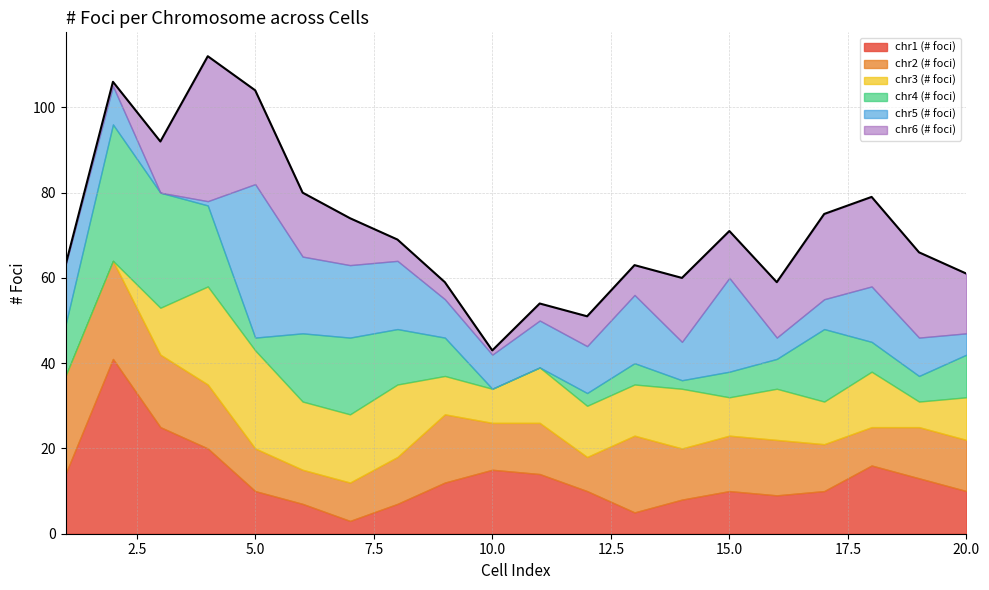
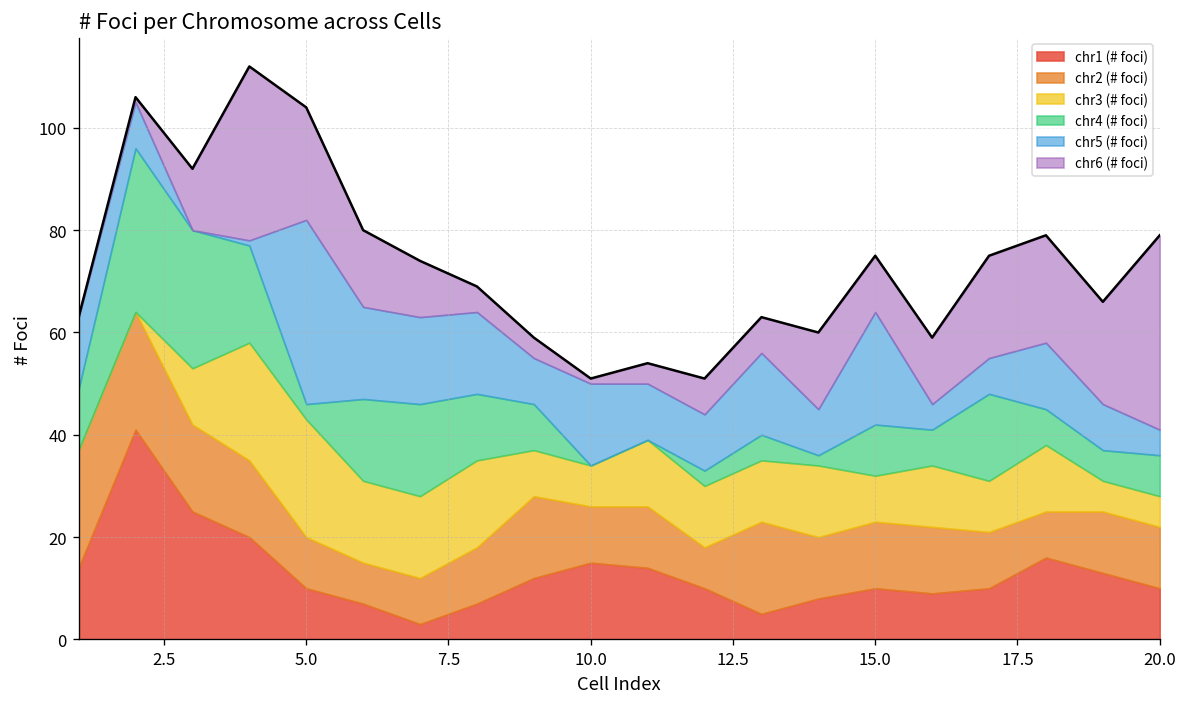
  {
    "chr3 (# foci)": {
      "5.0": 23,
      "15.0": 9,
-     "20.0": 10
+     "20.0": 6
    },
    "chr4 (# foci)": {
      "5.0": 3,
-     "15.0": 6,
-     "20.0": 10
+     "15.0": 10,
+     "20.0": 8
    },
    "chr5 (# foci)": {
      "5.0": 36,
-     "10.0": 8,
+     "10.0": 16,
      "15.0": 22,
      "20.0": 5
    },
    "chr6 (# foci)": {
      "5.0": 22,
      "10.0": 1,
      "15.0": 11,
-     "20.0": 14
+     "20.0": 38
    }
  }
